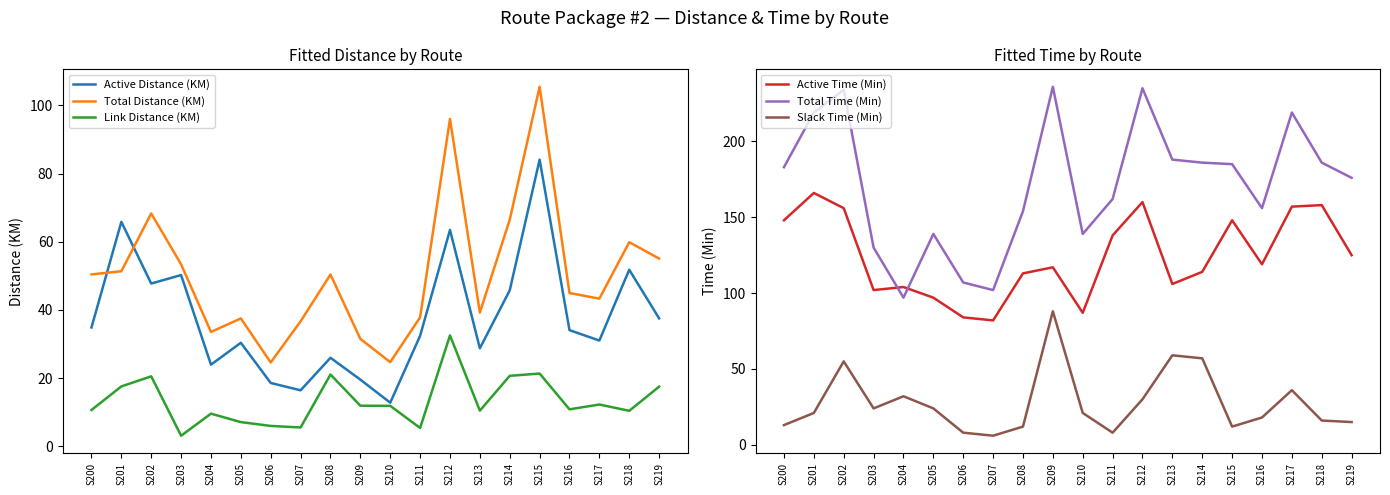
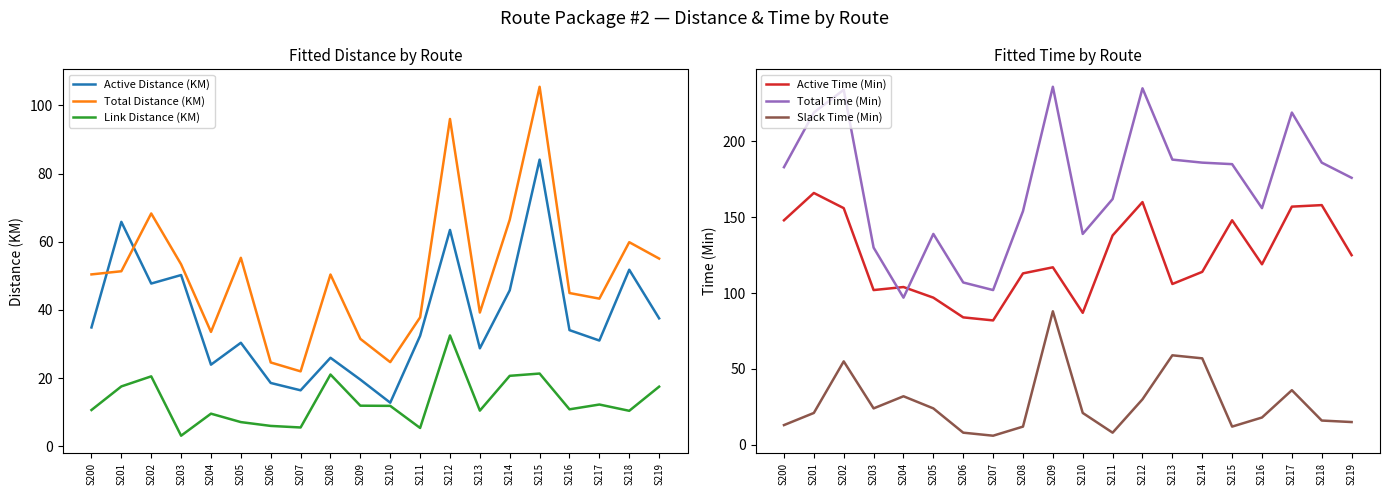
  {
    "Fitted Distance by Route": {
      "Active Distance (KM)": {
        "S200": 35,
        "S201": 66,
        "S202": 48,
        "S203": 50,
        "S204": 24,
        "S205": 30,
        "S206": 19,
        "S207": 16,
        "S208": 26,
        "S209": 20,
        "S210": 13,
        "S211": 32,
        "S212": 63,
        "S213": 29,
        "S214": 46,
        "S215": 84,
        "S216": 34,
        "S217": 31,
        "S218": 52,
        "S219": 38
      },
      "Total Distance (KM)": {
        "S200": 50,
        "S201": 51,
        "S202": 68,
        "S203": 53,
        "S204": 34,
-       "S205": 38,
+       "S205": 55,
        "S206": 25,
-       "S207": 37,
+       "S207": 22,
        "S208": 50,
        "S209": 32,
        "S210": 25,
        "S211": 38,
        "S212": 96,
        "S213": 39,
        "S214": 66,
        "S215": 105,
        "S216": 45,
        "S217": 43,
        "S218": 60,
        "S219": 55
      },
      "Link Distance (KM)": {
        "S200": 11,
        "S201": 18,
        "S202": 21,
        "S203": 3,
        "S204": 10,
        "S205": 7,
        "S206": 6,
        "S207": 6,
        "S208": 21,
        "S209": 12,
        "S210": 12,
        "S211": 5,
        "S212": 33,
        "S213": 10,
        "S214": 21,
        "S215": 21,
        "S216": 11,
        "S217": 12,
        "S218": 10,
        "S219": 18
      }
    },
    "Fitted Time by Route": {
      "Active Time (Min)": {
        "S200": 148,
        "S201": 166,
        "S202": 156,
        "S203": 102,
        "S204": 104,
        "S205": 97,
        "S206": 84,
        "S207": 82,
        "S208": 113,
        "S209": 117,
        "S210": 87,
        "S211": 138,
        "S212": 160,
        "S213": 106,
        "S214": 114,
        "S215": 148,
        "S216": 119,
        "S217": 157,
        "S218": 158,
        "S219": 125
      },
      "Total Time (Min)": {
        "S200": 183,
        "S203": 130,
        "S204": 97,
        "S205": 139,
        "S206": 107,
        "S207": 102,
        "S208": 154,
        "S209": 236,
        "S210": 139,
        "S211": 162,
        "S212": 235,
        "S213": 188,
        "S214": 186,
        "S215": 185,
        "S216": 156,
        "S217": 219,
        "S218": 186,
        "S219": 176
      },
      "Slack Time (Min)": {
        "S200": 13,
        "S201": 21,
        "S202": 55,
        "S203": 24,
        "S204": 32,
        "S205": 24,
        "S206": 8,
        "S207": 6,
        "S208": 12,
        "S209": 88,
        "S210": 21,
        "S211": 8,
        "S212": 30,
        "S213": 59,
        "S214": 57,
        "S215": 12,
        "S216": 18,
        "S217": 36,
        "S218": 16,
        "S219": 15
      }
    }
  }
